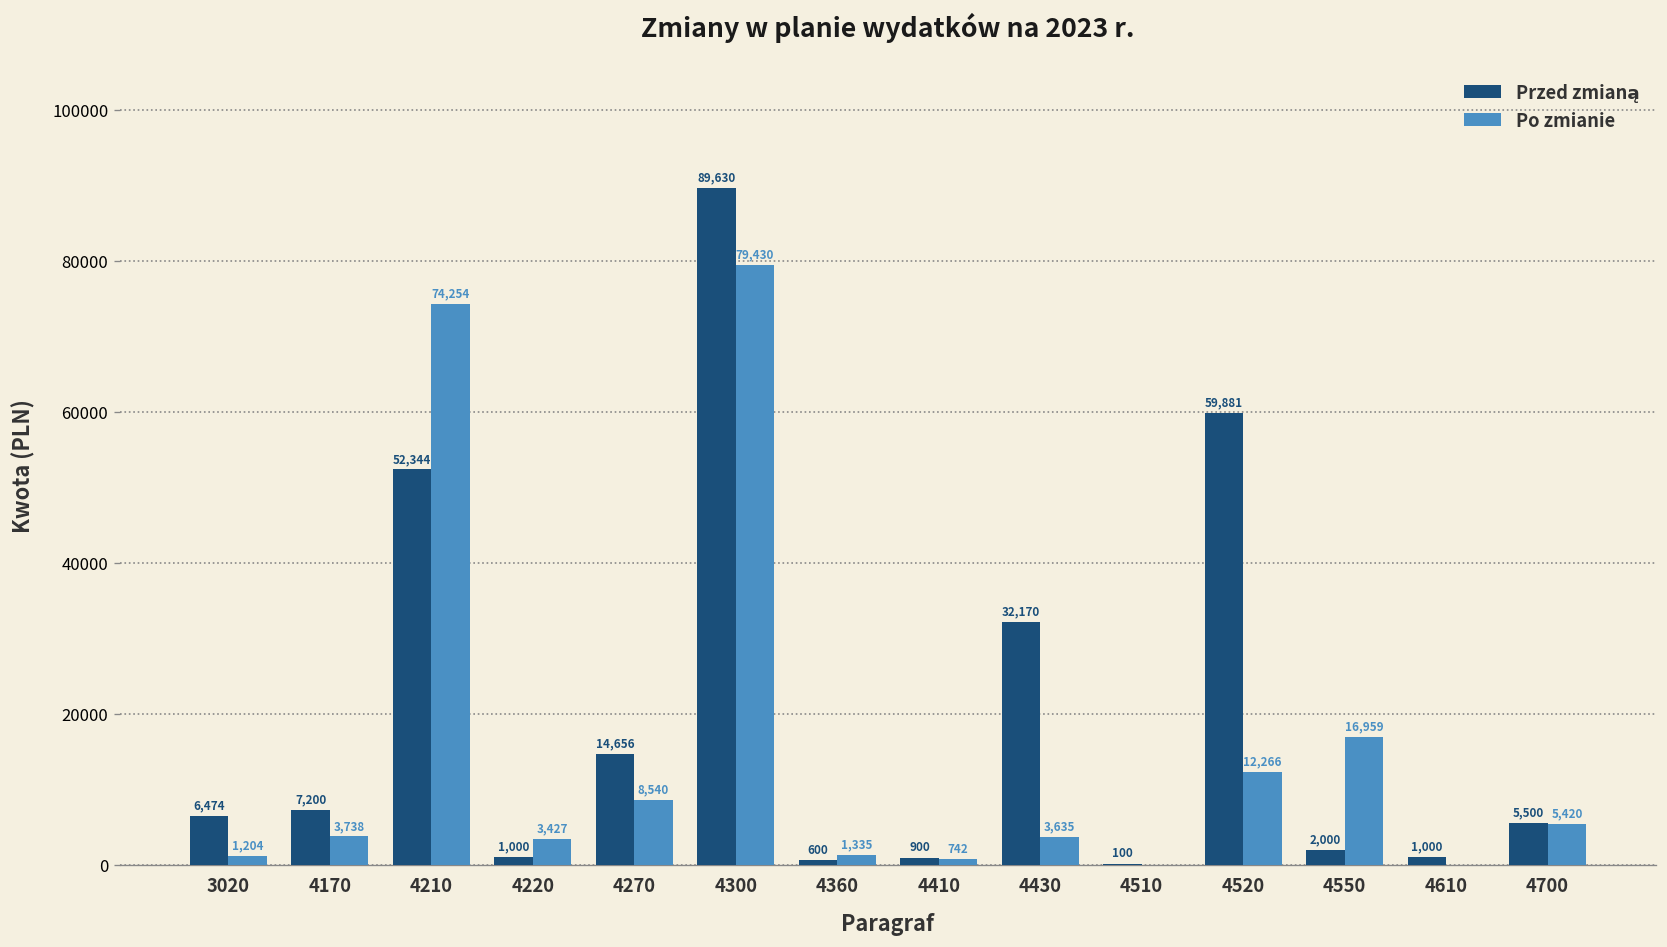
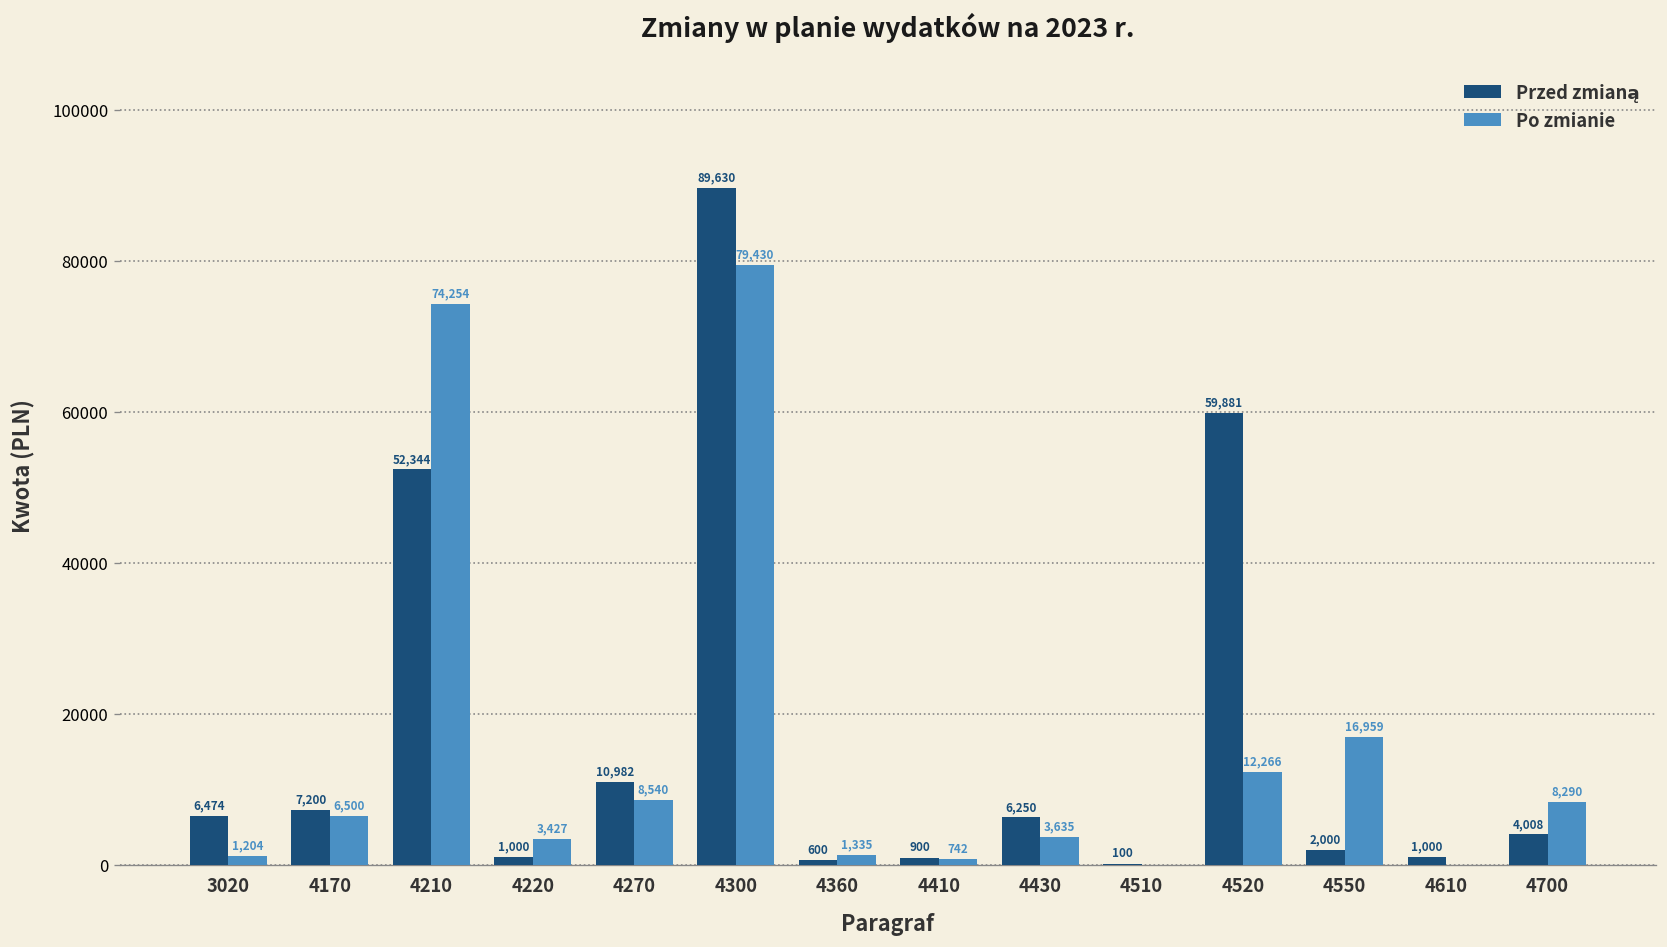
  {
    "Przed zmianą": {
      "3020": "6,474",
      "4170": "7,200",
      "4210": "52,344",
      "4220": "1,000",
-     "4270": "14,656",
+     "4270": "10,982",
      "4300": "89,630",
      "4360": "600",
      "4410": "900",
-     "4430": "32,170",
+     "4430": "6,250",
      "4510": "100",
      "4520": "59,881",
      "4550": "2,000",
      "4610": "1,000",
-     "4700": "5,500"
+     "4700": "4,008"
    },
    "Po zmianie": {
      "3020": "1,204",
-     "4170": "3,738",
+     "4170": "6,500",
      "4210": "74,254",
      "4220": "3,427",
      "4270": "8,540",
      "4300": "79,430",
      "4360": "1,335",
      "4410": "742",
      "4430": "3,635",
      "4520": "12,266",
      "4550": "16,959",
-     "4700": "5,420"
+     "4700": "8,290"
    }
  }
